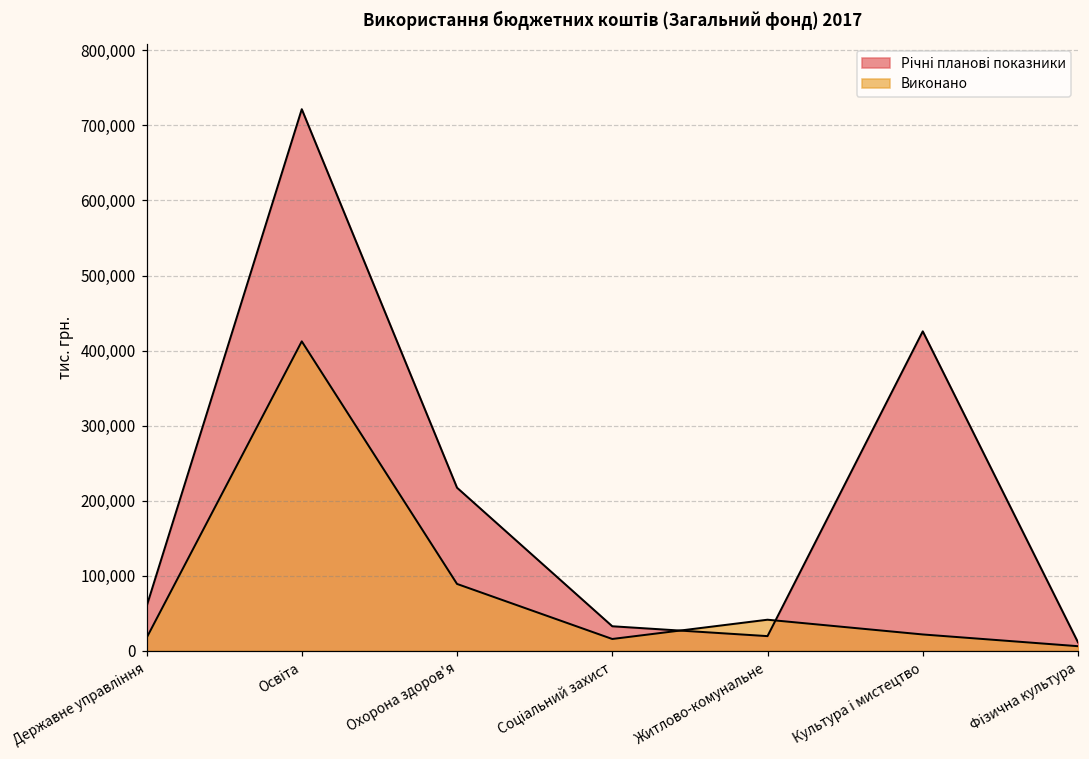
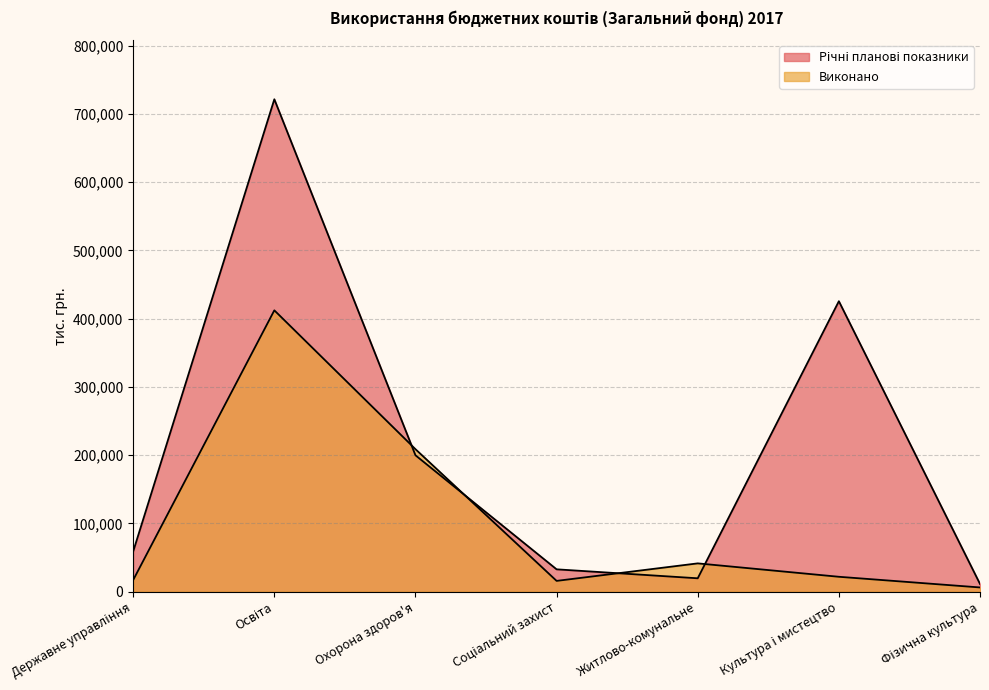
  {
    "Річні планові показники": {
      "Державне управління": "60,000",
      "Освіта": "720,000",
-     "Охорона здоров'я": "220,000",
+     "Охорона здоров'я": "200,000",
      "Соціальний захист": "30,000",
      "Житлово-комунальне": "20,000",
      "Культура і мистецтво": "430,000",
      "Фізична культура": "10,000"
    },
    "Виконано": {
      "Державне управління": "20,000",
      "Освіта": "410,000",
-     "Охорона здоров'я": "90,000",
+     "Охорона здоров'я": "210,000",
      "Соціальний захист": "20,000",
      "Житлово-комунальне": "40,000",
      "Культура і мистецтво": "20,000",
      "Фізична культура": "10,000"
    }
  }
